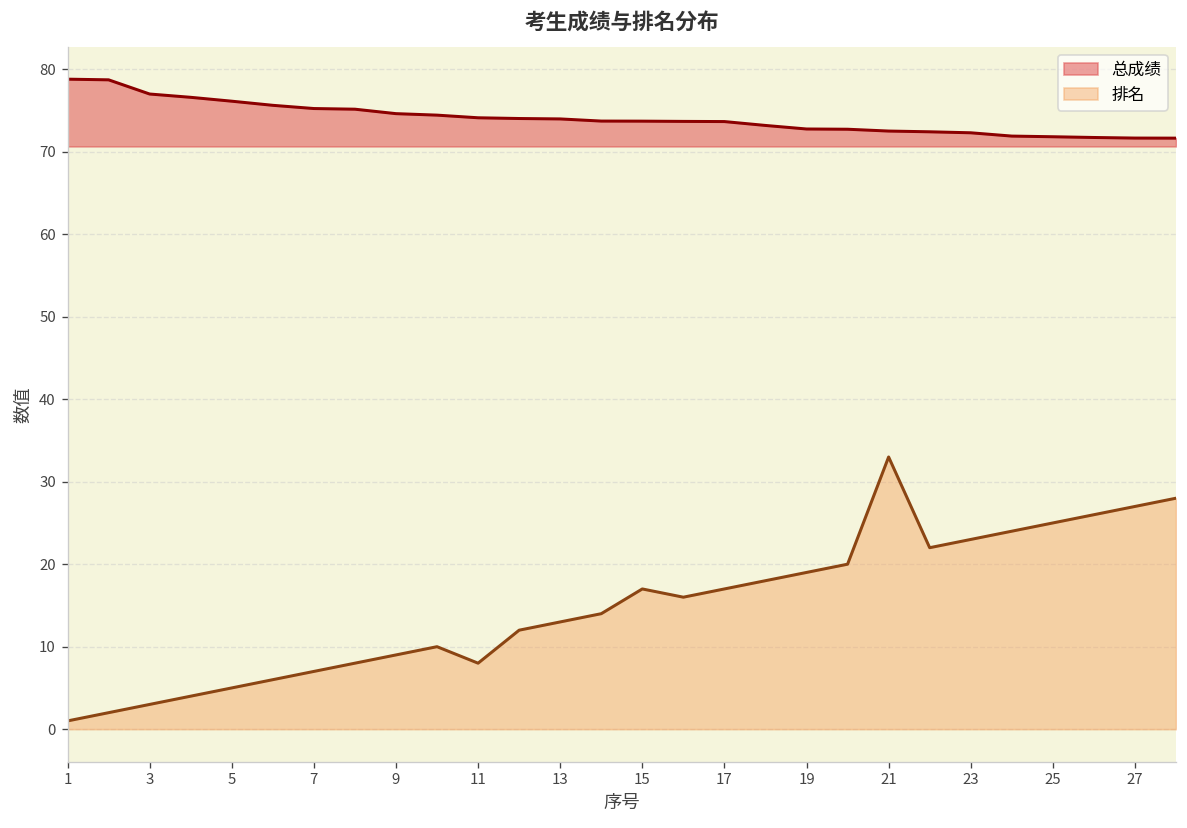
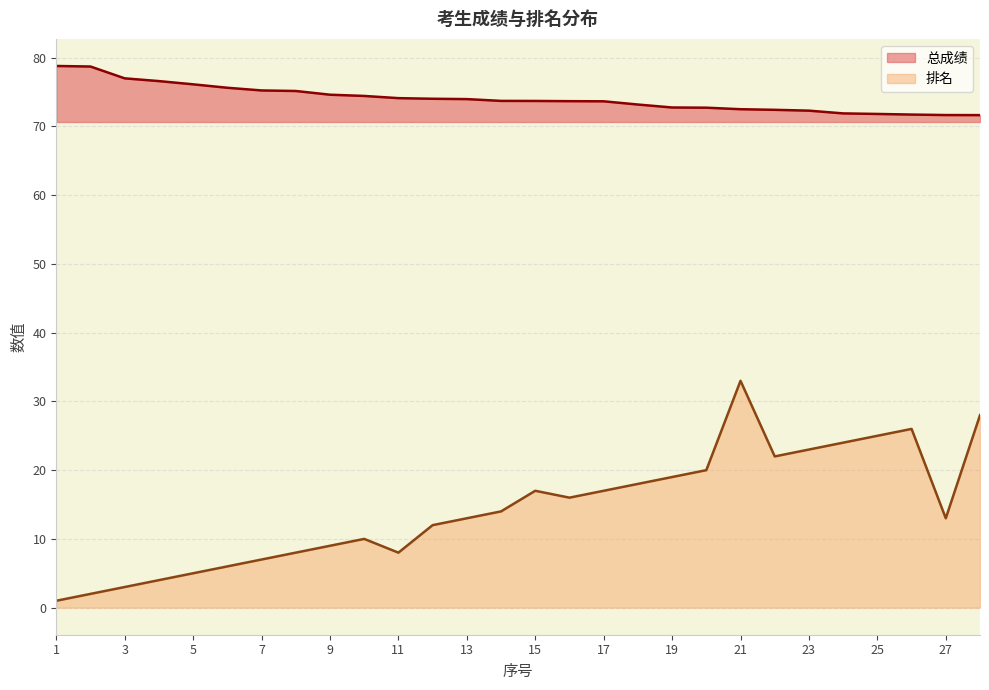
  {
    "总成绩": {
      "1": 79,
      "3": 77,
      "5": 76,
      "7": 75,
      "9": 75,
      "11": 74,
      "13": 74,
      "15": 74,
      "17": 74,
      "19": 73,
      "21": 73,
      "23": 72,
      "25": 72,
      "27": 72
    },
    "排名": {
      "1": 1,
      "3": 3,
      "5": 5,
      "7": 7,
      "9": 9,
      "11": 8,
      "13": 13,
      "15": 17,
      "17": 17,
      "19": 19,
      "21": 33,
      "23": 23,
      "25": 25,
-     "27": 27
+     "27": 13
    }
  }
